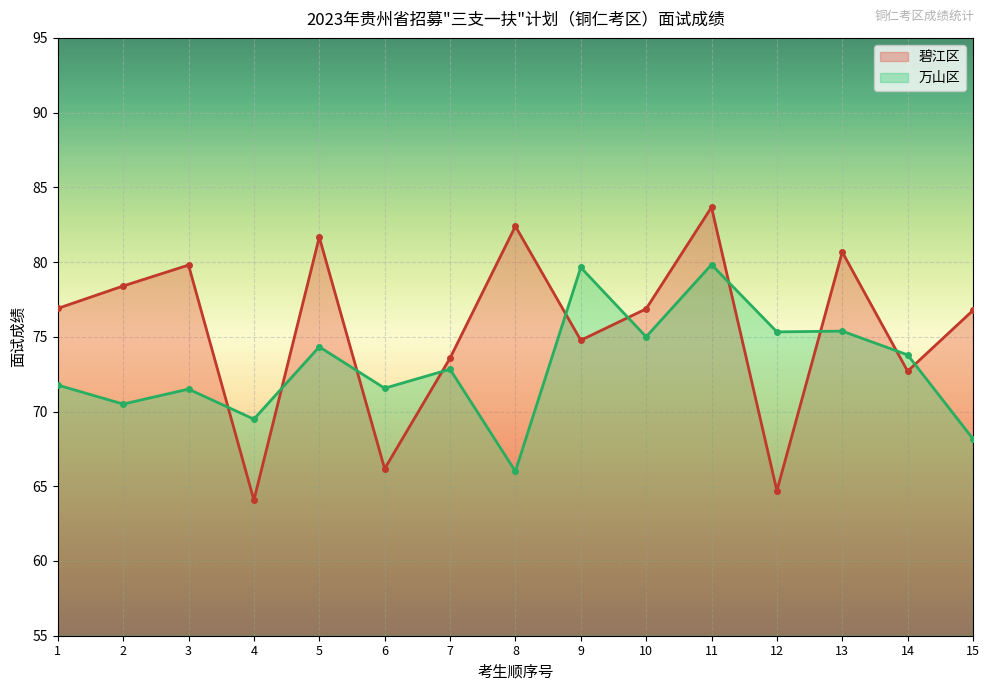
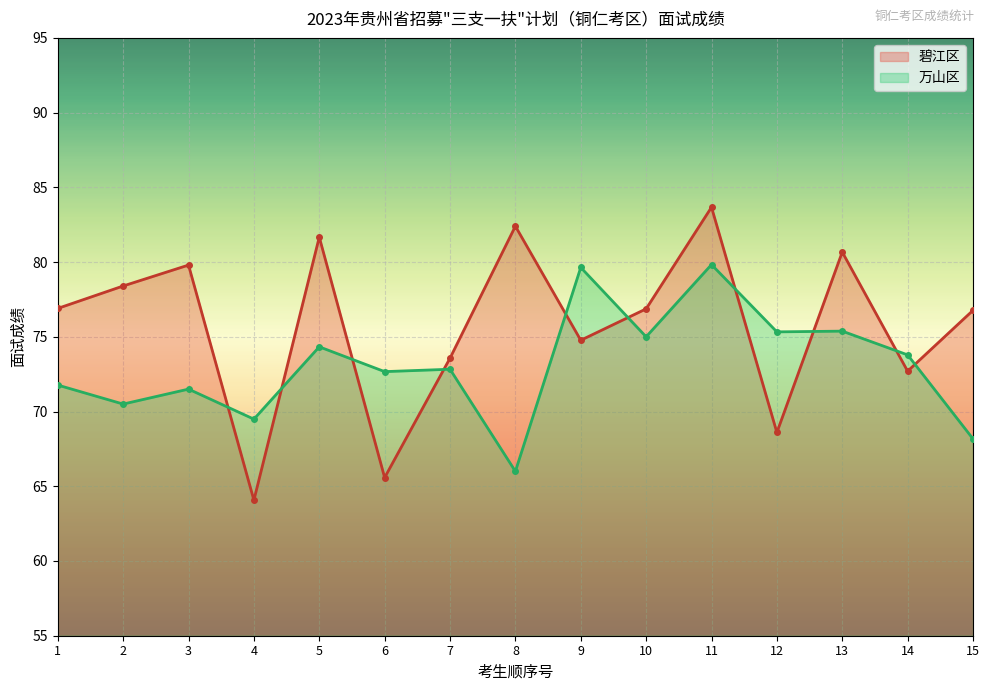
  {
    "碧江区": {
      "1": 76.9,
      "2": 78.4,
      "3": 79.8,
      "4": 64.1,
      "5": 81.7,
-     "6": 66.2,
+     "6": 65.6,
      "7": 73.6,
      "8": 82.4,
      "9": 74.8,
      "10": 76.9,
      "11": 83.7,
-     "12": 64.7,
+     "12": 68.6,
      "13": 80.7,
      "14": 72.7,
      "15": 76.8
    },
    "万山区": {
      "1": 71.8,
      "2": 70.5,
      "3": 71.5,
      "4": 69.5,
      "5": 74.3,
-     "6": 71.6,
+     "6": 72.7,
      "7": 72.8,
      "8": 66.0,
      "9": 79.6,
      "10": 75.0,
      "11": 79.8,
      "12": 75.3,
      "13": 75.4,
      "14": 73.8,
      "15": 68.2
    }
  }
